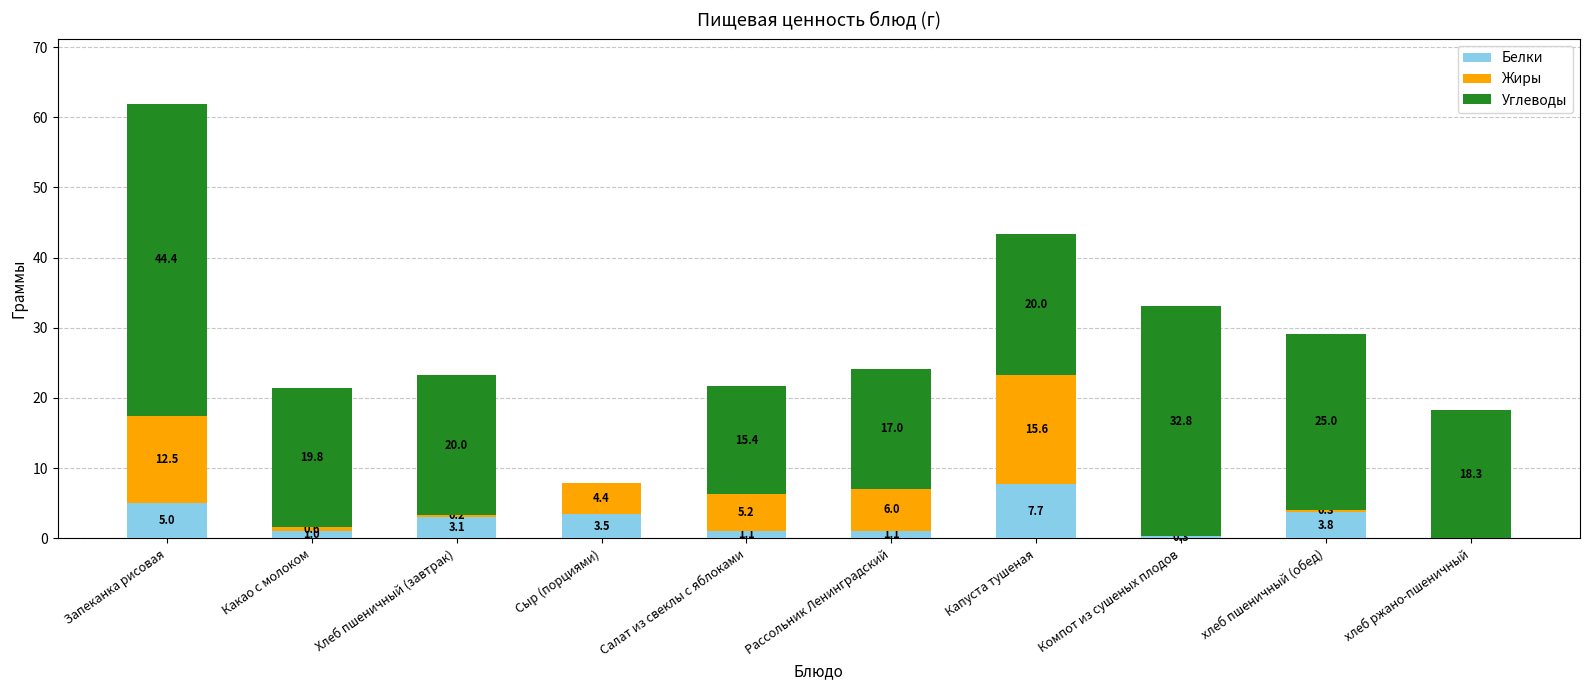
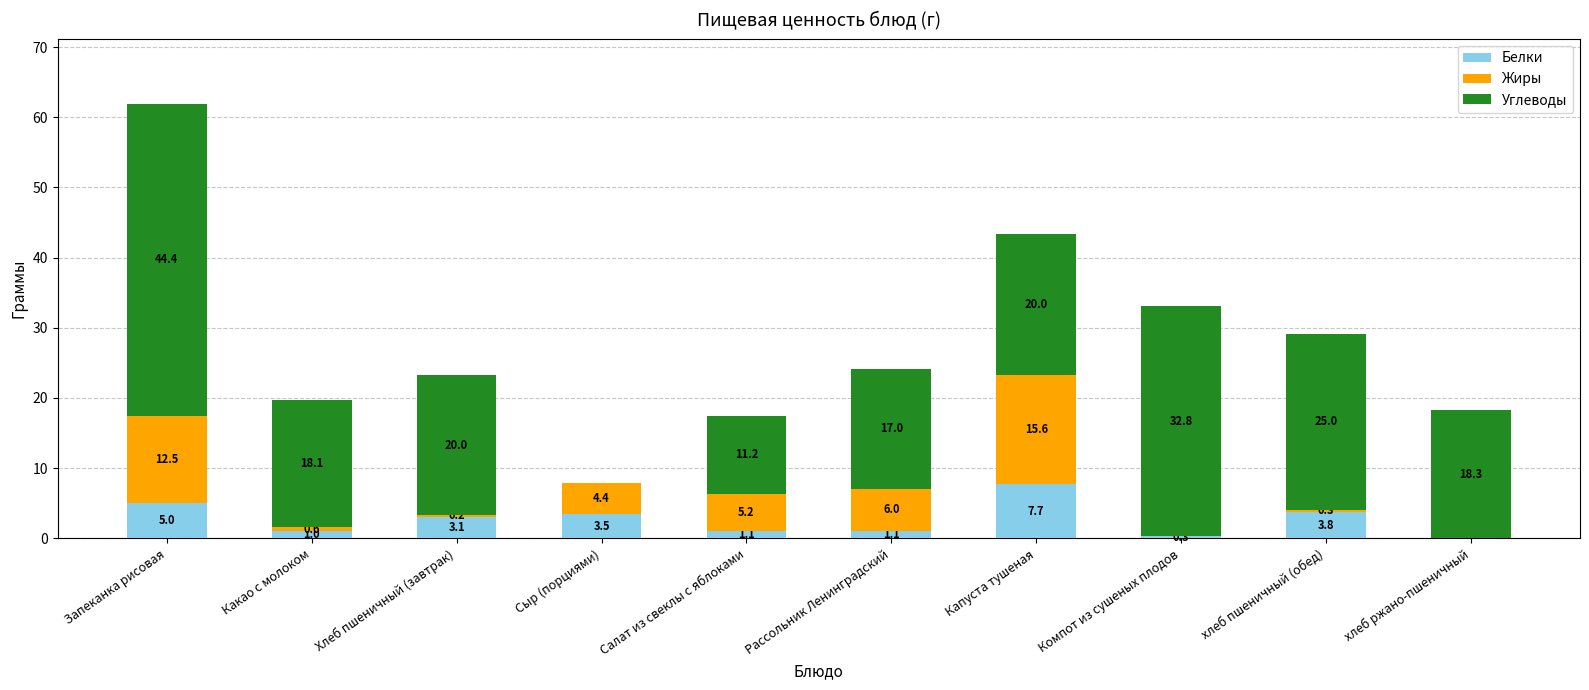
  {
    "Белки": {
      "Запеканка рисовая": 5.0,
      "Хлеб пшеничный (завтрак)": 3.1,
      "Сыр (порциями)": 3.5,
      "Салат из свеклы с яблоками": 1.1,
      "Рассольник Ленинградский": 1.1,
      "Капуста тушеная": 7.7,
      "Компот из сушеных плодов": 0.3,
      "хлеб пшеничный (обед)": 3.8
    },
    "Жиры": {
      "Запеканка рисовая": 12.5,
      "Хлеб пшеничный (завтрак)": 0.2,
      "Сыр (порциями)": 4.4,
      "Салат из свеклы с яблоками": 5.2,
      "Рассольник Ленинградский": 6.0,
      "Капуста тушеная": 15.6,
      "хлеб пшеничный (обед)": 0.3
    },
    "Углеводы": {
      "Запеканка рисовая": 44.4,
-     "Какао с молоком": 19.8,
+     "Какао с молоком": 18.1,
      "Хлеб пшеничный (завтрак)": 20.0,
-     "Салат из свеклы с яблоками": 15.4,
+     "Салат из свеклы с яблоками": 11.2,
      "Рассольник Ленинградский": 17.0,
      "Капуста тушеная": 20.0,
      "Компот из сушеных плодов": 32.8,
      "хлеб пшеничный (обед)": 25.0,
      "хлеб ржано-пшеничный": 18.3
    }
  }
